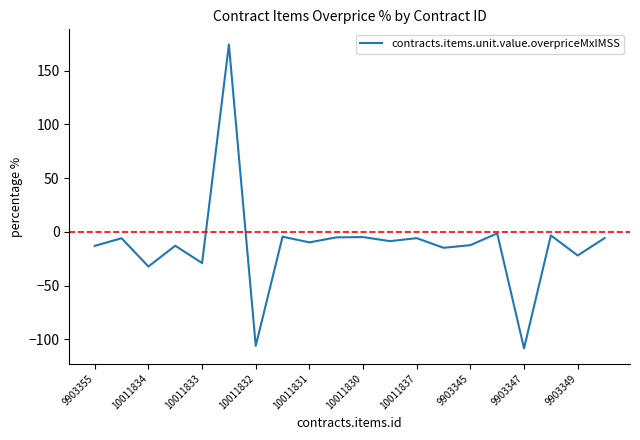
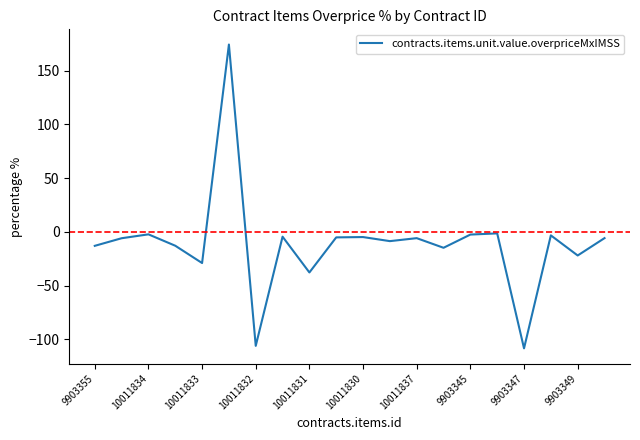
  {
    "9903355": -13,
-   "10011834": -32,
+   "10011834": -2,
    "10011833": -29,
    "10011832": -106,
-   "10011831": -10,
+   "10011831": -38,
    "10011830": -5,
    "10011837": -6,
-   "9903345": -12,
+   "9903345": -3,
    "9903347": -108,
    "9903349": -22
  }
